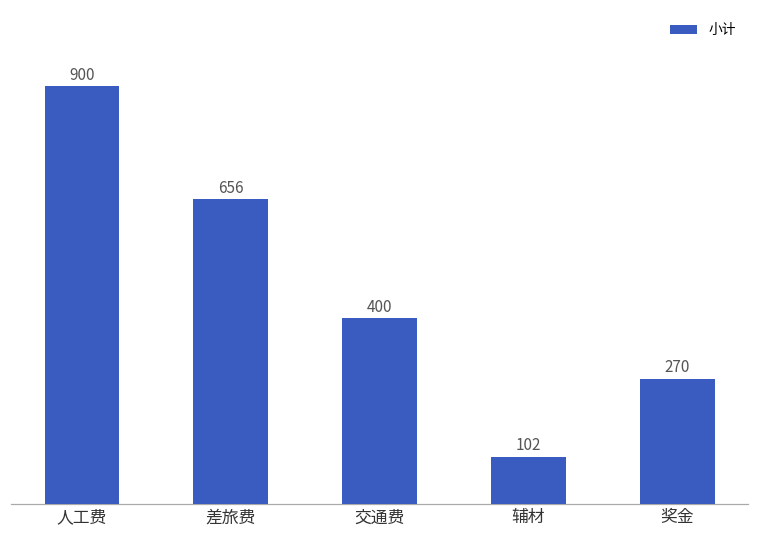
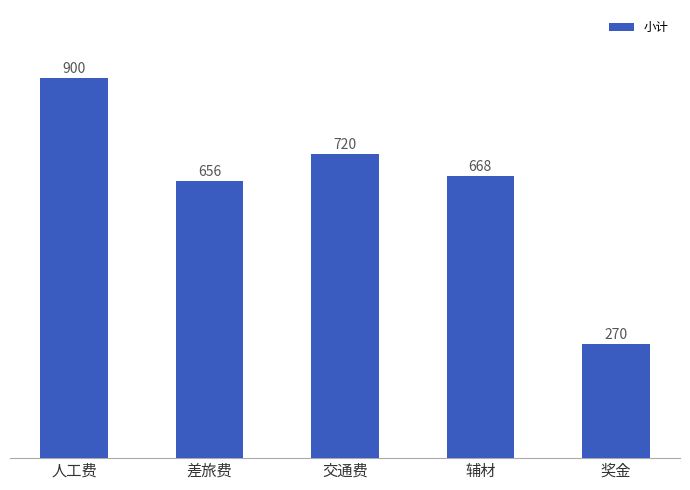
  {
    "人工费": 900,
    "差旅费": 656,
-   "交通费": 400,
-   "辅材": 102,
+   "交通费": 720,
+   "辅材": 668,
    "奖金": 270
  }
